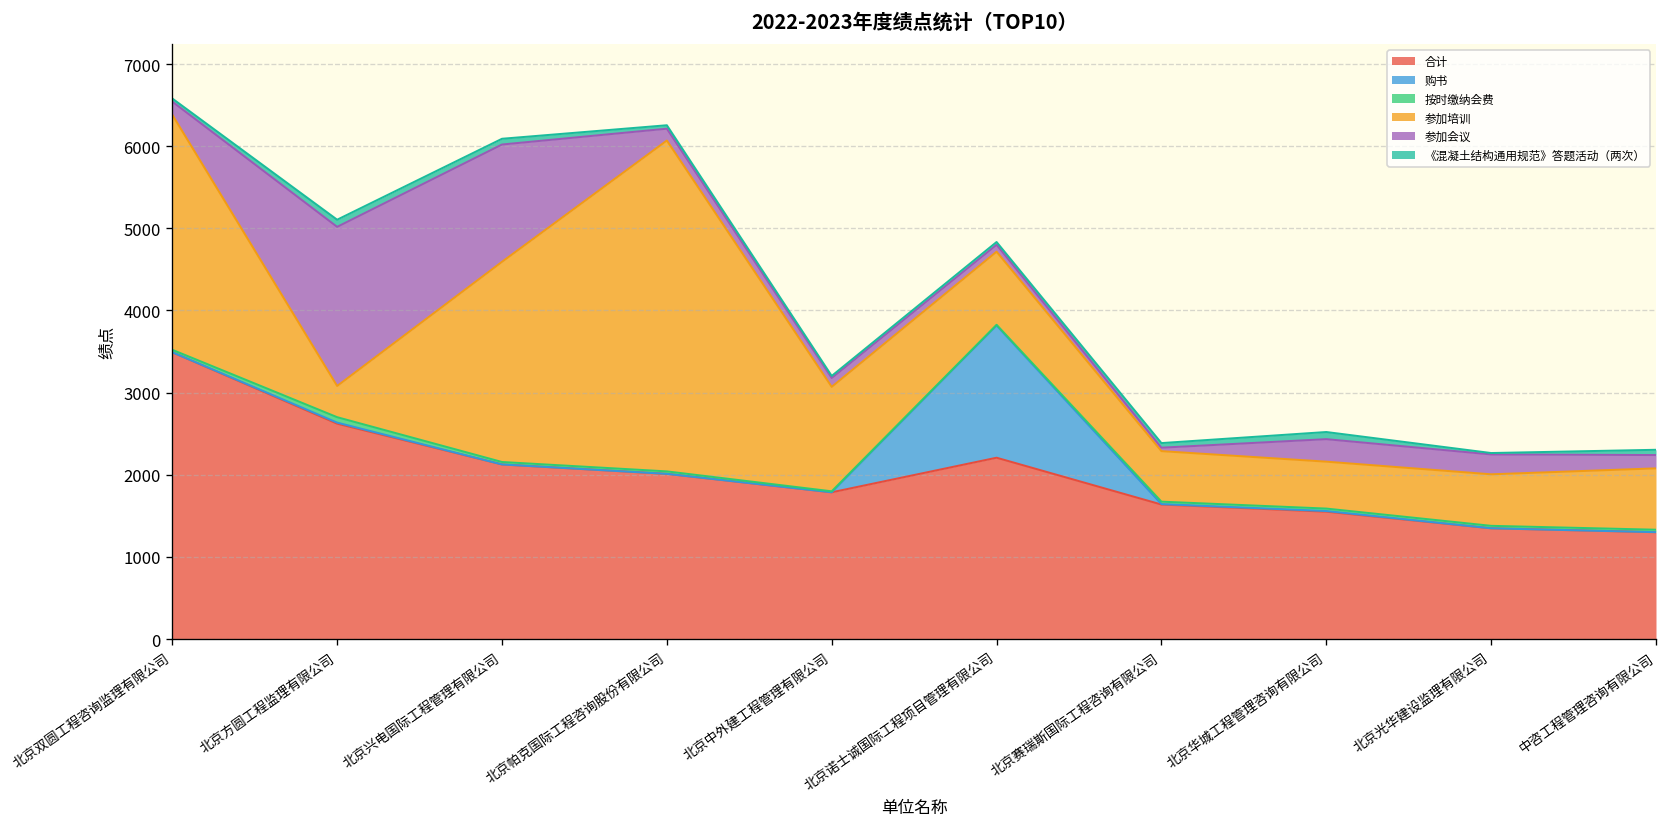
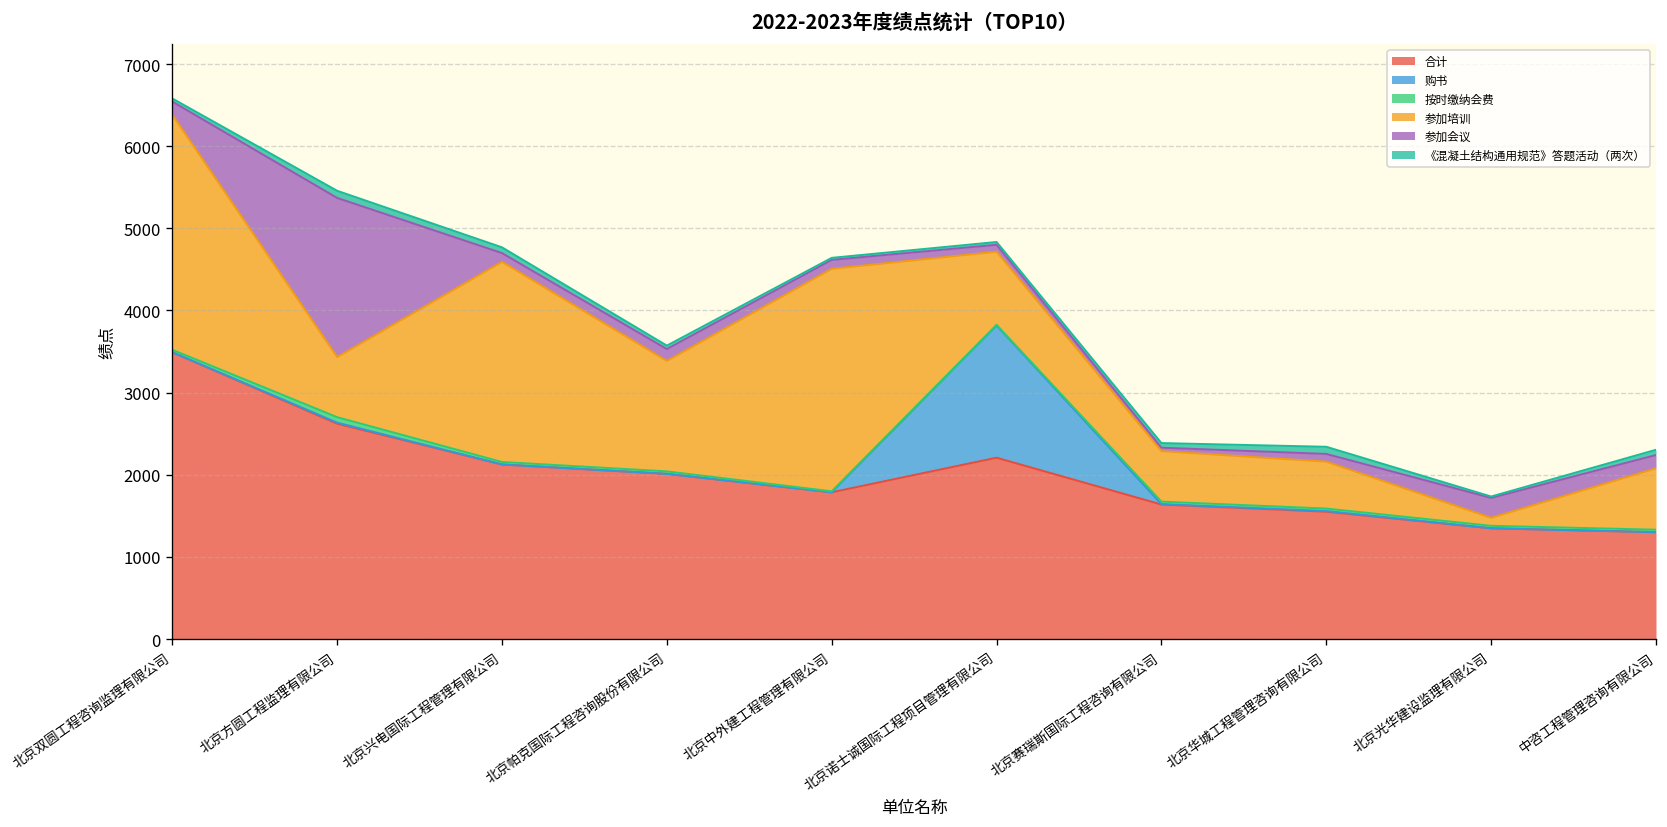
  {
    "合计": {
      "北京诺士诚国际工程项目管理有限公司": 2200
    },
    "参加培训": {
      "北京双圆工程咨询监理有限公司": 2900,
-     "北京方圆工程监理有限公司": 400,
+     "北京方圆工程监理有限公司": 700,
      "北京兴电国际工程管理有限公司": 2400,
-     "北京帕克国际工程咨询股份有限公司": 4000,
-     "北京中外建工程管理有限公司": 1300,
+     "北京帕克国际工程咨询股份有限公司": 1300,
+     "北京中外建工程管理有限公司": 2700,
      "北京诺士诚国际工程项目管理有限公司": 900,
      "北京赛瑞斯国际工程咨询有限公司": 600,
      "北京华城工程管理咨询有限公司": 600,
-     "北京光华建设监理有限公司": 600,
+     "北京光华建设监理有限公司": 100,
      "中咨工程管理咨询有限公司": 700
    },
    "参加会议": {
      "北京双圆工程咨询监理有限公司": 200,
      "北京方圆工程监理有限公司": 1900,
-     "北京兴电国际工程管理有限公司": 1400,
+     "北京兴电国际工程管理有限公司": 100,
      "北京帕克国际工程咨询股份有限公司": 100,
      "北京赛瑞斯国际工程咨询有限公司": 0,
-     "北京华城工程管理咨询有限公司": 300,
+     "北京华城工程管理咨询有限公司": 100,
      "中咨工程管理咨询有限公司": 200
    }
  }
